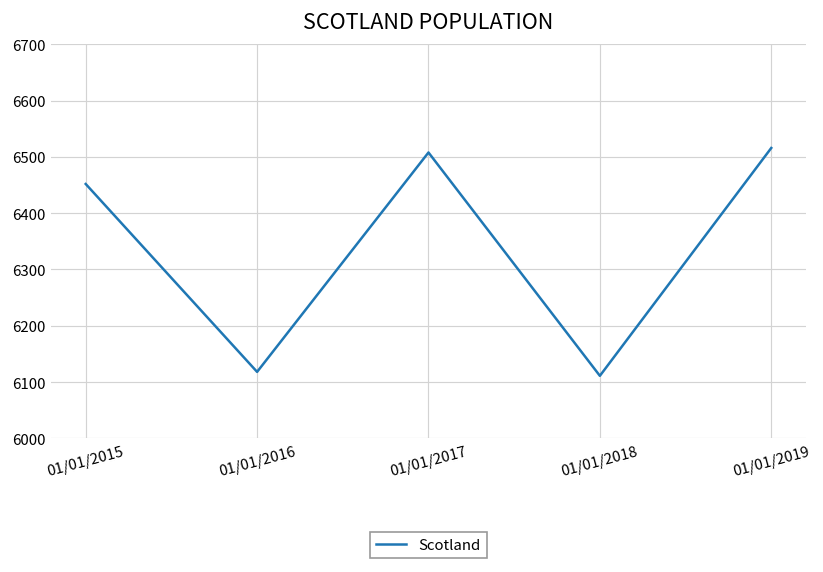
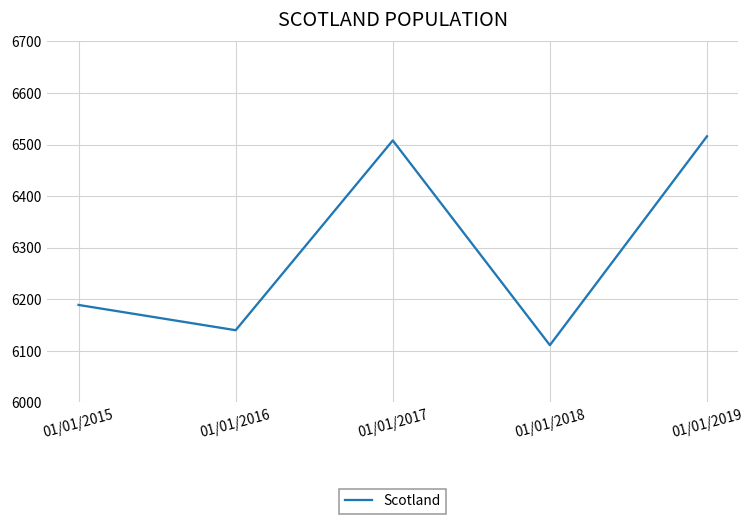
  {
-   "01/01/2015": 6450,
-   "01/01/2016": 6120,
+   "01/01/2015": 6190,
+   "01/01/2016": 6140,
    "01/01/2017": 6510,
    "01/01/2018": 6110,
    "01/01/2019": 6520
  }
